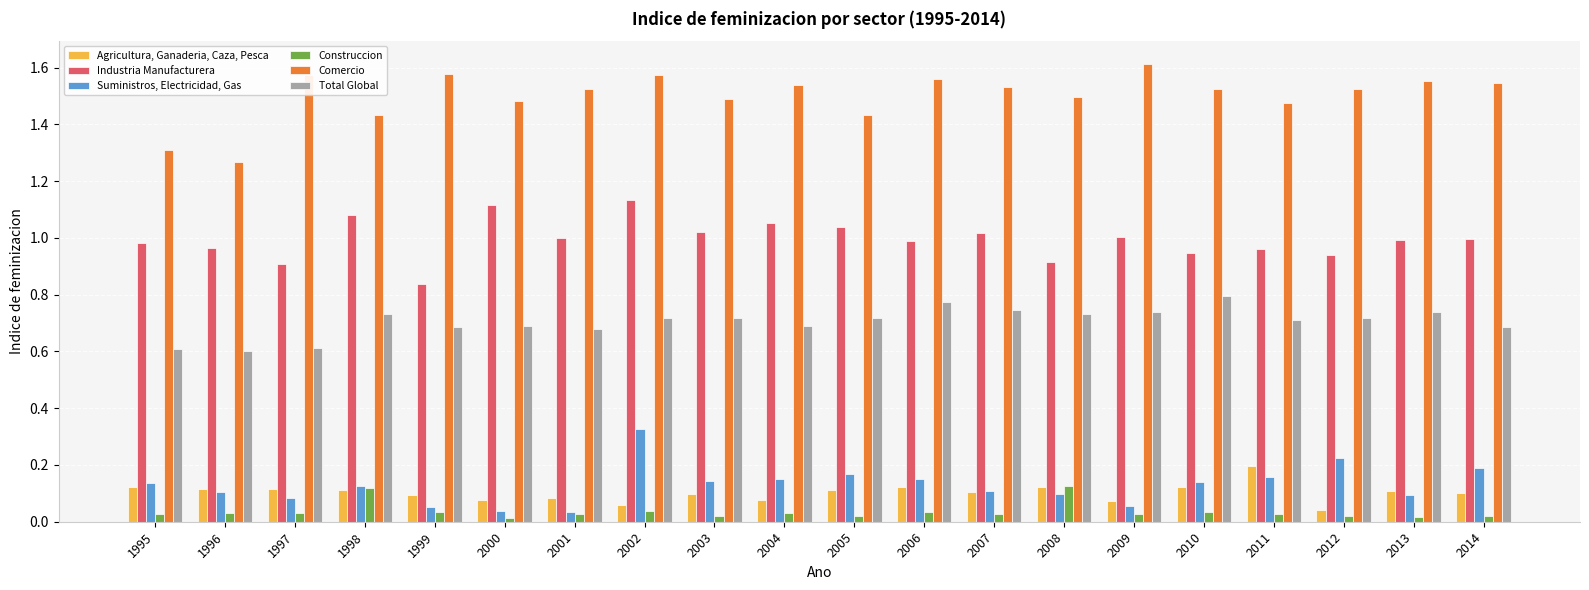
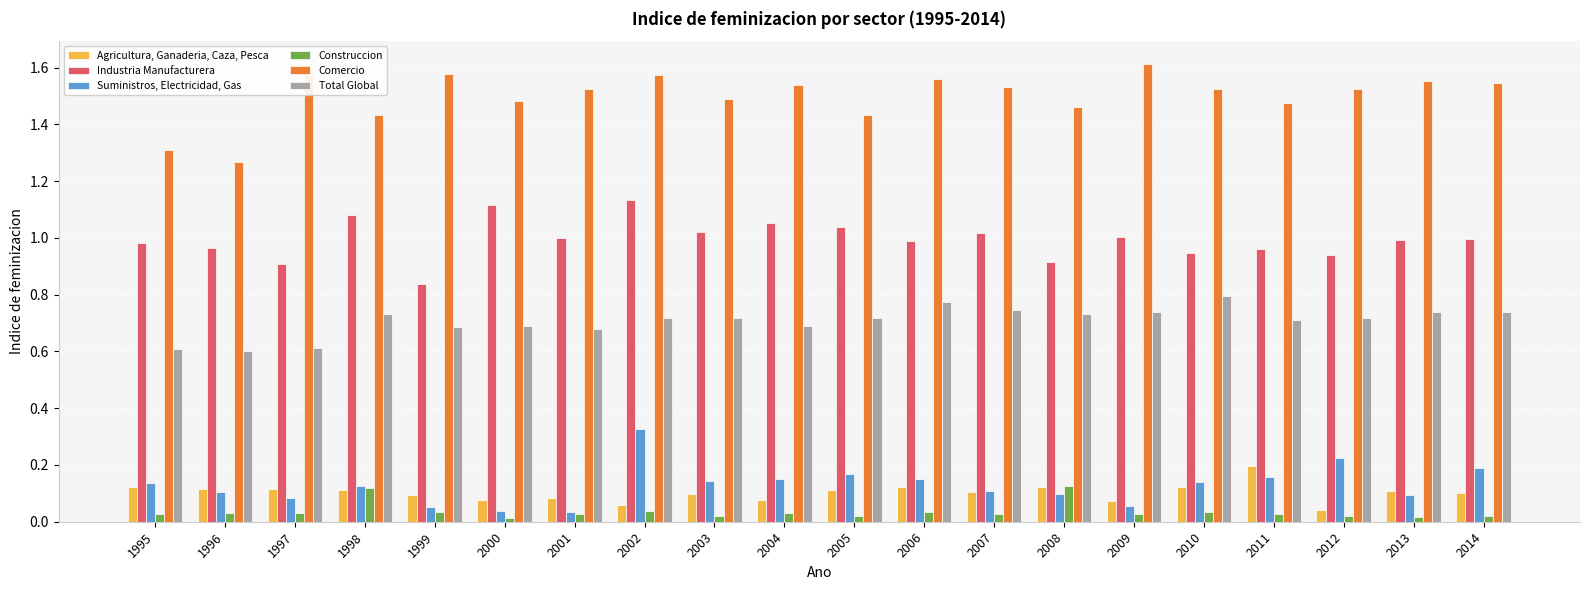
  {
    "Agricultura, Ganaderia, Caza, Pesca": {
      "1995": 0.12,
      "1996": 0.12,
      "1997": 0.11,
      "1998": 0.11,
      "1999": 0.09,
      "2000": 0.08,
      "2001": 0.08,
      "2002": 0.06,
      "2003": 0.10,
      "2004": 0.08,
      "2005": 0.11,
      "2006": 0.12,
      "2007": 0.10,
      "2008": 0.12,
      "2009": 0.07,
      "2010": 0.12,
      "2011": 0.20,
      "2012": 0.04,
      "2013": 0.11,
      "2014": 0.10
    },
    "Industria Manufacturera": {
      "1995": 0.98,
      "1996": 0.96,
      "1997": 0.91,
      "1998": 1.08,
      "1999": 0.84,
      "2000": 1.12,
      "2001": 1.00,
      "2002": 1.13,
      "2003": 1.02,
      "2004": 1.05,
      "2005": 1.04,
      "2006": 0.99,
      "2007": 1.02,
      "2008": 0.91,
      "2009": 1.00,
      "2010": 0.95,
      "2011": 0.96,
      "2012": 0.94,
      "2013": 0.99,
      "2014": 0.99
    },
    "Suministros, Electricidad, Gas": {
      "1995": 0.14,
      "1996": 0.11,
      "1997": 0.08,
      "1998": 0.13,
      "1999": 0.05,
      "2000": 0.04,
      "2001": 0.03,
      "2002": 0.33,
      "2003": 0.14,
      "2004": 0.15,
      "2005": 0.17,
      "2006": 0.15,
      "2007": 0.11,
      "2008": 0.10,
      "2009": 0.05,
      "2010": 0.14,
      "2011": 0.16,
      "2012": 0.22,
      "2013": 0.09,
      "2014": 0.19
    },
    "Construccion": {
      "1995": 0.03,
      "1996": 0.03,
      "1997": 0.03,
      "1998": 0.12,
      "1999": 0.04,
      "2000": 0.01,
      "2001": 0.03,
      "2002": 0.04,
      "2003": 0.02,
      "2004": 0.03,
      "2005": 0.02,
      "2006": 0.03,
      "2007": 0.03,
      "2008": 0.13,
      "2009": 0.03,
      "2010": 0.04,
      "2011": 0.03,
      "2012": 0.02,
      "2013": 0.02,
      "2014": 0.02
    },
    "Comercio": {
      "1995": 1.31,
      "1996": 1.27,
      "1998": 1.43,
      "1999": 1.58,
      "2000": 1.48,
      "2001": 1.52,
      "2002": 1.58,
      "2003": 1.49,
      "2004": 1.54,
      "2005": 1.43,
      "2006": 1.56,
      "2007": 1.53,
-     "2008": 1.49,
+     "2008": 1.46,
      "2009": 1.61,
      "2010": 1.52,
      "2011": 1.47,
      "2012": 1.53,
      "2013": 1.55,
      "2014": 1.55
    },
    "Total Global": {
      "1995": 0.61,
      "1996": 0.60,
      "1997": 0.61,
      "1998": 0.73,
      "1999": 0.69,
      "2000": 0.69,
      "2001": 0.68,
      "2002": 0.72,
      "2003": 0.72,
      "2004": 0.69,
      "2005": 0.72,
      "2006": 0.77,
      "2007": 0.75,
      "2008": 0.73,
      "2009": 0.74,
      "2010": 0.79,
      "2011": 0.71,
      "2012": 0.72,
      "2013": 0.74,
-     "2014": 0.69
+     "2014": 0.74
    }
  }
